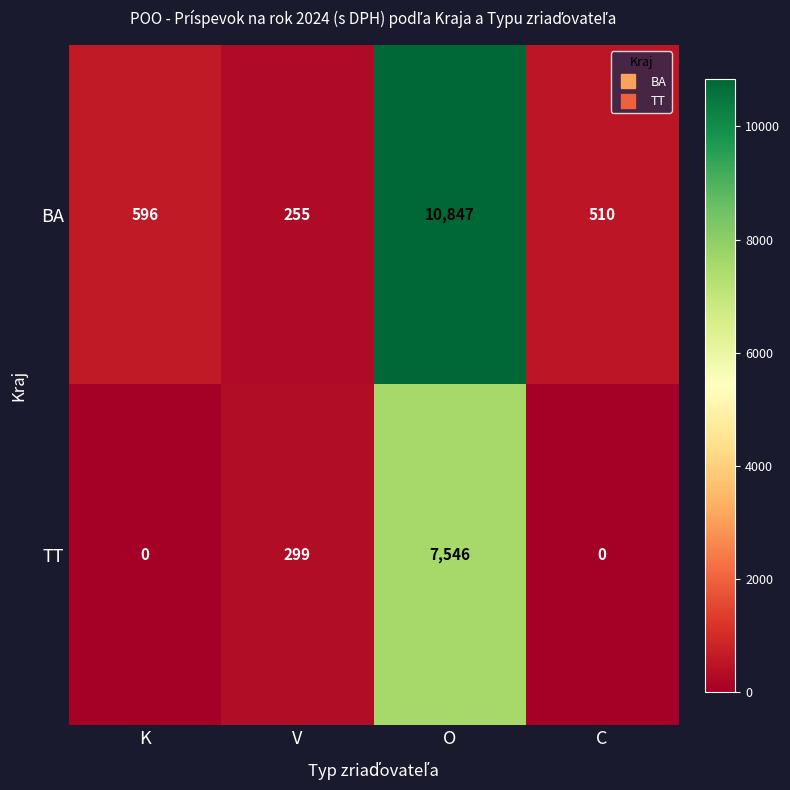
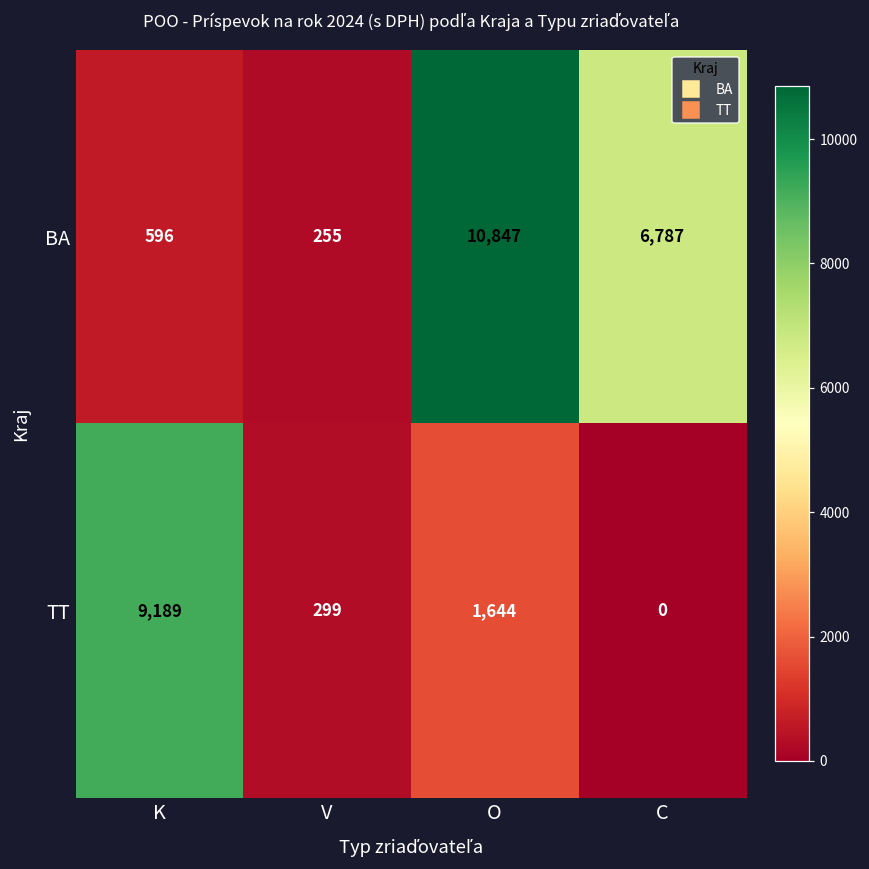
  {
    "BA": {
      "K": "596",
      "V": "255",
      "O": "10,847",
-     "C": "510"
+     "C": "6,787"
    },
    "TT": {
-     "K": "0",
+     "K": "9,189",
      "V": "299",
-     "O": "7,546",
+     "O": "1,644",
      "C": "0"
    }
  }
